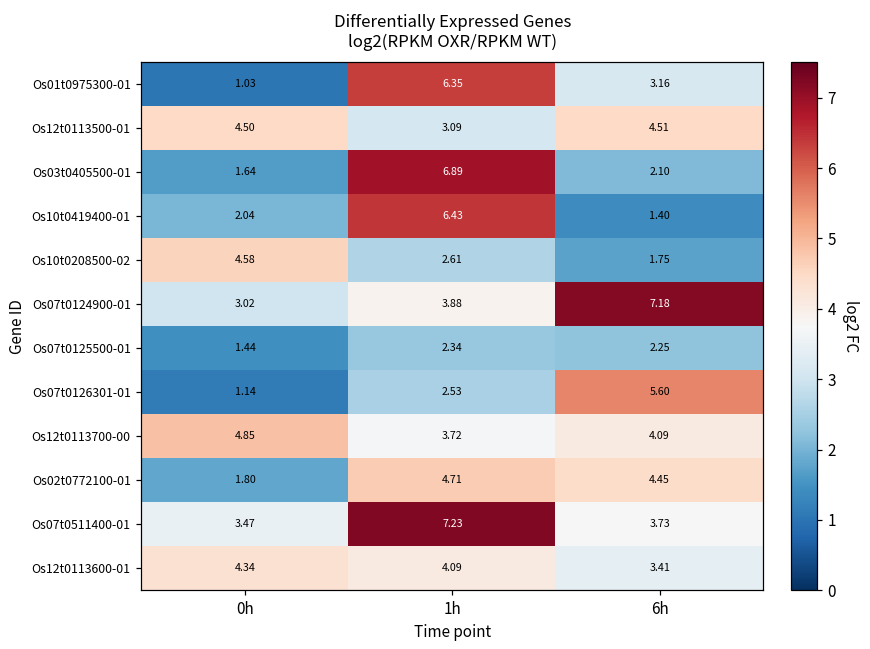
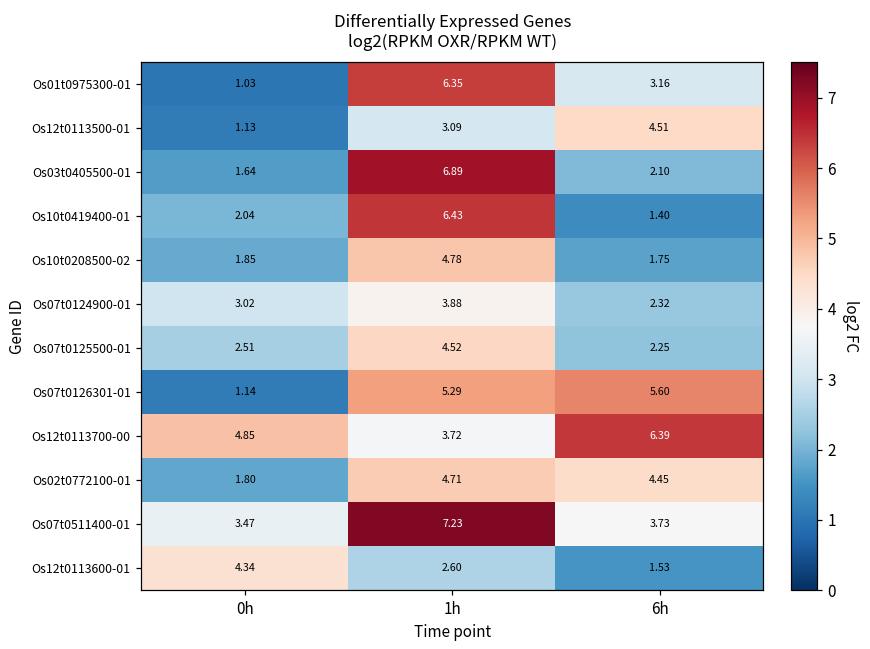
  {
    "Os01t0975300-01": {
      "0h": 1.03,
      "1h": 6.35,
      "6h": 3.16
    },
    "Os12t0113500-01": {
-     "0h": 4.50,
+     "0h": 1.13,
      "1h": 3.09,
      "6h": 4.51
    },
    "Os03t0405500-01": {
      "0h": 1.64,
      "1h": 6.89,
      "6h": 2.10
    },
    "Os10t0419400-01": {
      "0h": 2.04,
      "1h": 6.43,
      "6h": 1.40
    },
    "Os10t0208500-02": {
-     "0h": 4.58,
-     "1h": 2.61,
+     "0h": 1.85,
+     "1h": 4.78,
      "6h": 1.75
    },
    "Os07t0124900-01": {
      "0h": 3.02,
      "1h": 3.88,
-     "6h": 7.18
+     "6h": 2.32
    },
    "Os07t0125500-01": {
-     "0h": 1.44,
-     "1h": 2.34,
+     "0h": 2.51,
+     "1h": 4.52,
      "6h": 2.25
    },
    "Os07t0126301-01": {
      "0h": 1.14,
-     "1h": 2.53,
+     "1h": 5.29,
      "6h": 5.60
    },
    "Os12t0113700-00": {
      "0h": 4.85,
      "1h": 3.72,
-     "6h": 4.09
+     "6h": 6.39
    },
    "Os02t0772100-01": {
      "0h": 1.80,
      "1h": 4.71,
      "6h": 4.45
    },
    "Os07t0511400-01": {
      "0h": 3.47,
      "1h": 7.23,
      "6h": 3.73
    },
    "Os12t0113600-01": {
      "0h": 4.34,
-     "1h": 4.09,
-     "6h": 3.41
+     "1h": 2.60,
+     "6h": 1.53
    }
  }
